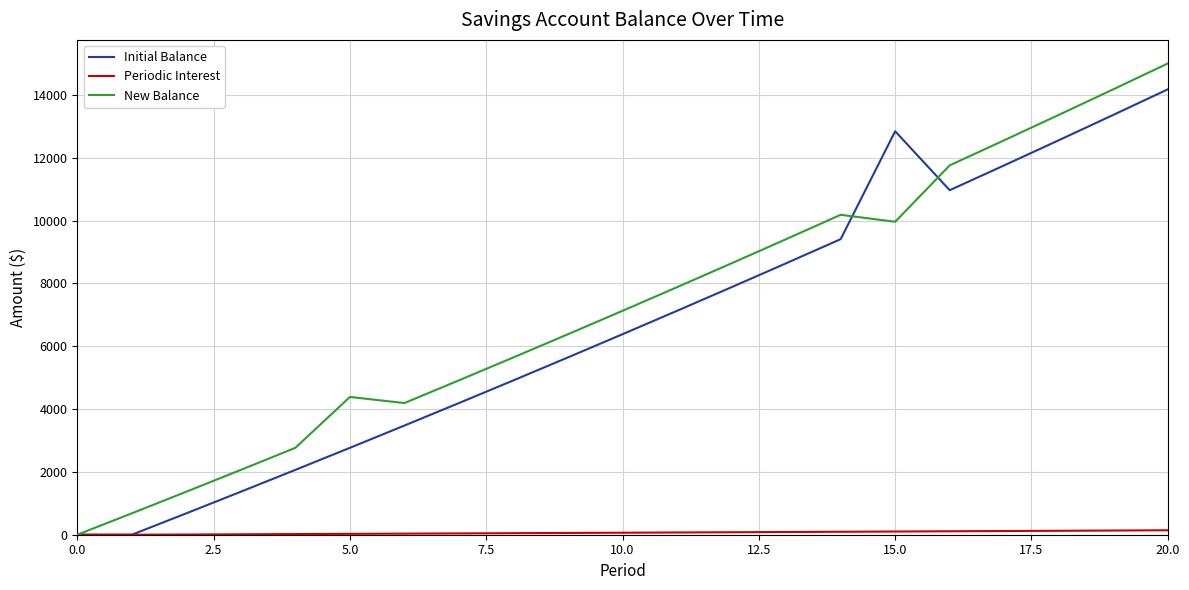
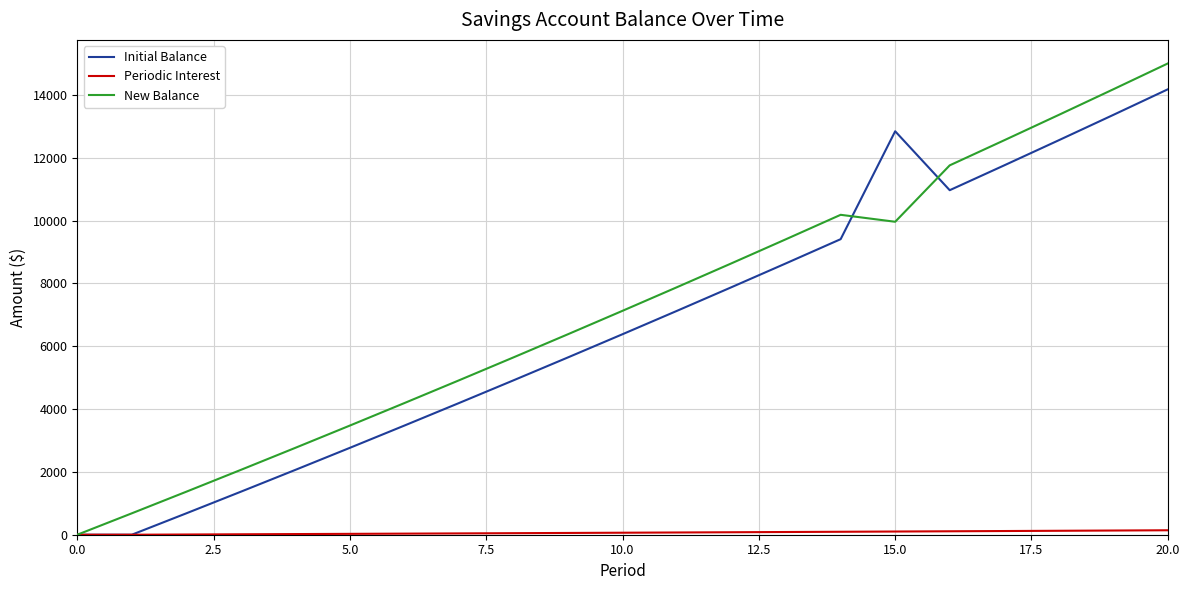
  {
    "Initial Balance": {
      "5.0": 2800,
      "10.0": 6400,
      "15.0": 12800,
      "20.0": 14200
    },
    "Periodic Interest": {
      "5.0": 0,
      "10.0": 100,
      "15.0": 100,
      "20.0": 100
    },
    "New Balance": {
-     "5.0": 4400,
+     "5.0": 3500,
      "10.0": 7100,
      "15.0": 10000,
      "20.0": 15000
    }
  }
